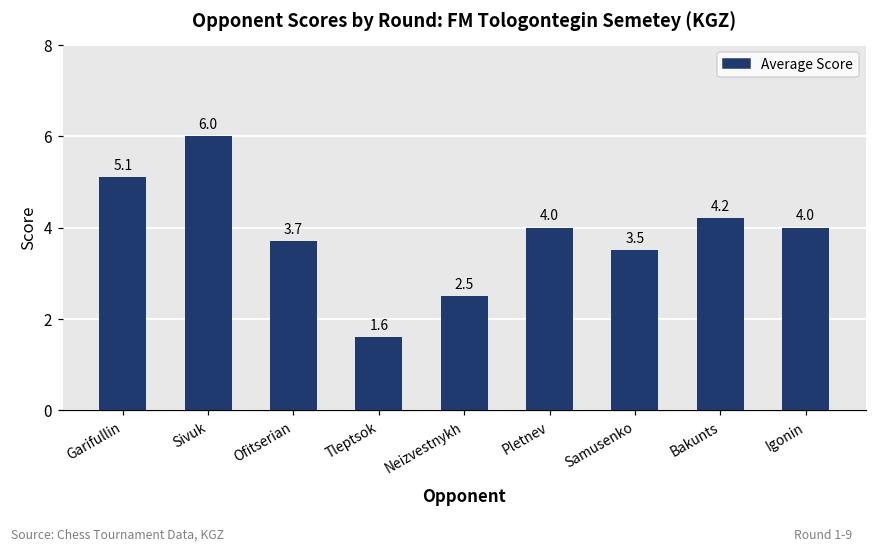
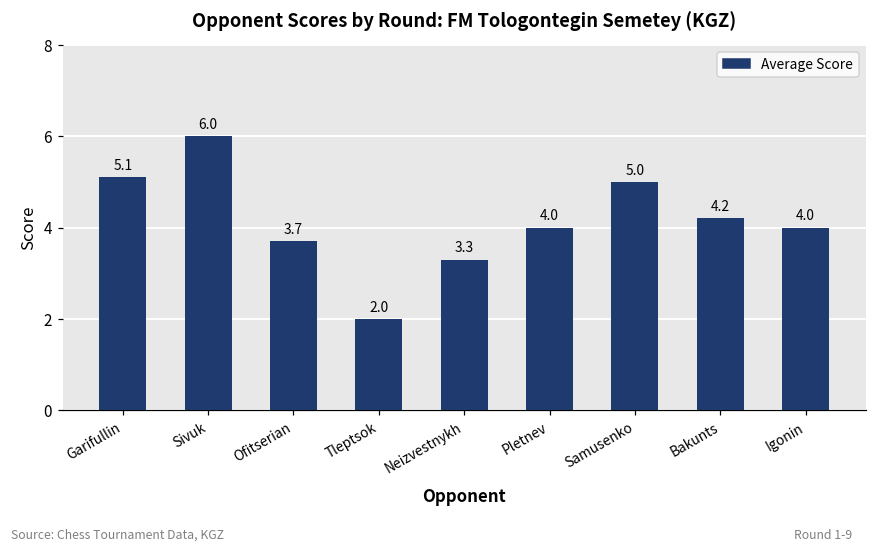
  {
    "Garifullin": 5.1,
    "Sivuk": 6.0,
    "Ofitserian": 3.7,
-   "Tleptsok": 1.6,
-   "Neizvestnykh": 2.5,
+   "Tleptsok": 2.0,
+   "Neizvestnykh": 3.3,
    "Pletnev": 4.0,
-   "Samusenko": 3.5,
+   "Samusenko": 5.0,
    "Bakunts": 4.2,
    "Igonin": 4.0
  }
